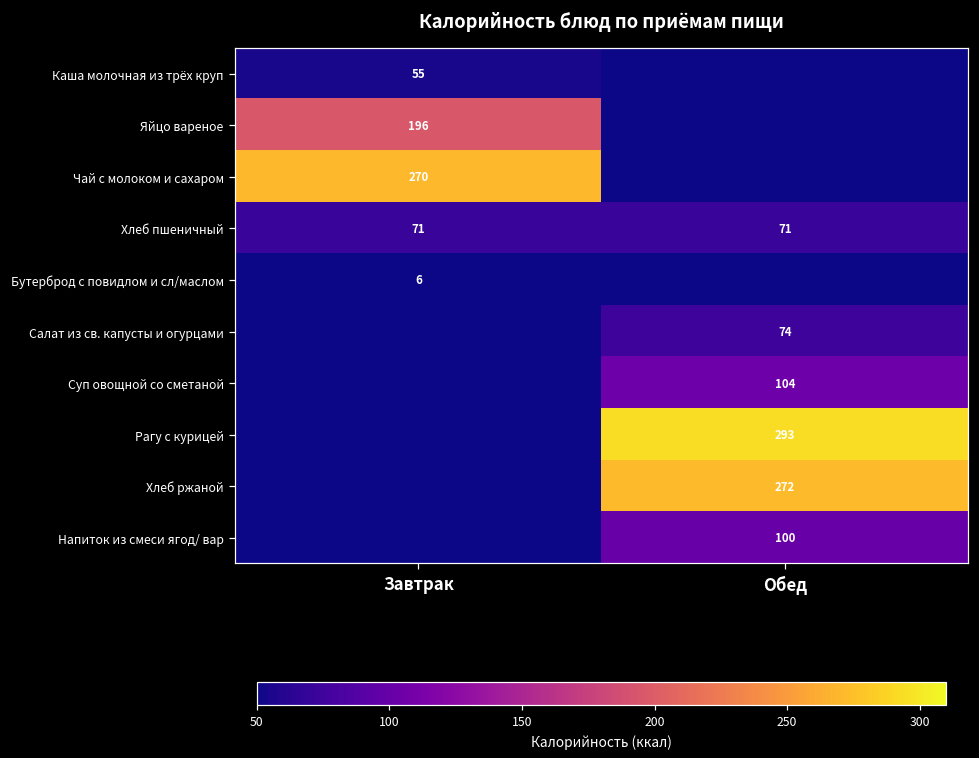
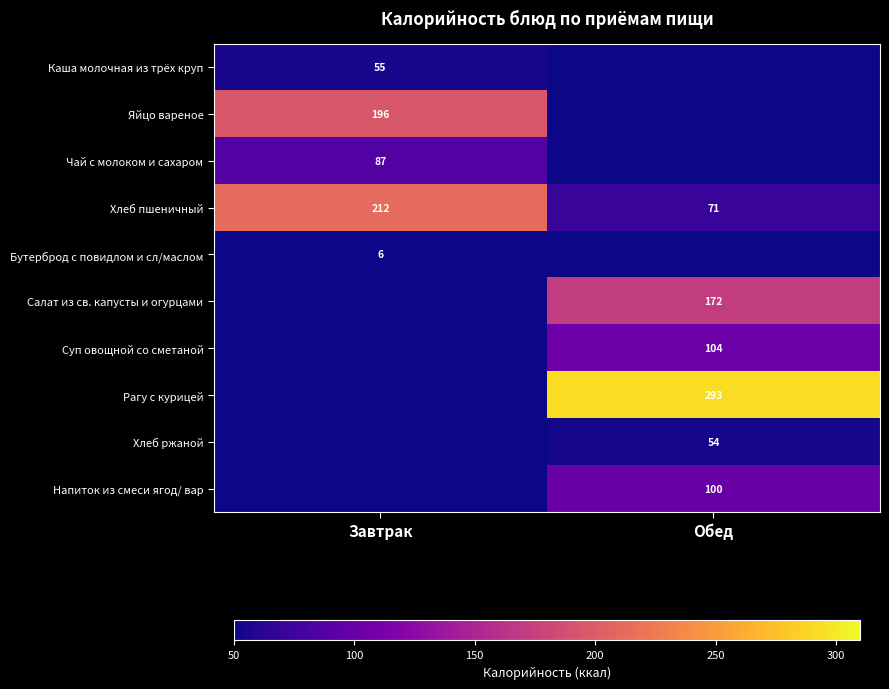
  {
    "Каша молочная из трёх круп": {
      "Завтрак": 55
    },
    "Яйцо вареное": {
      "Завтрак": 196
    },
    "Чай с молоком и сахаром": {
-     "Завтрак": 270
+     "Завтрак": 87
    },
    "Хлеб пшеничный": {
-     "Завтрак": 71,
+     "Завтрак": 212,
      "Обед": 71
    },
    "Бутерброд с повидлом и сл/маслом": {
      "Завтрак": 6
    },
    "Салат из св. капусты и огурцами": {
-     "Обед": 74
+     "Обед": 172
    },
    "Суп овощной со сметаной": {
      "Обед": 104
    },
    "Рагу с курицей": {
      "Обед": 293
    },
    "Хлеб ржаной": {
-     "Обед": 272
+     "Обед": 54
    },
    "Напиток из смеси ягод/ вар": {
      "Обед": 100
    }
  }
